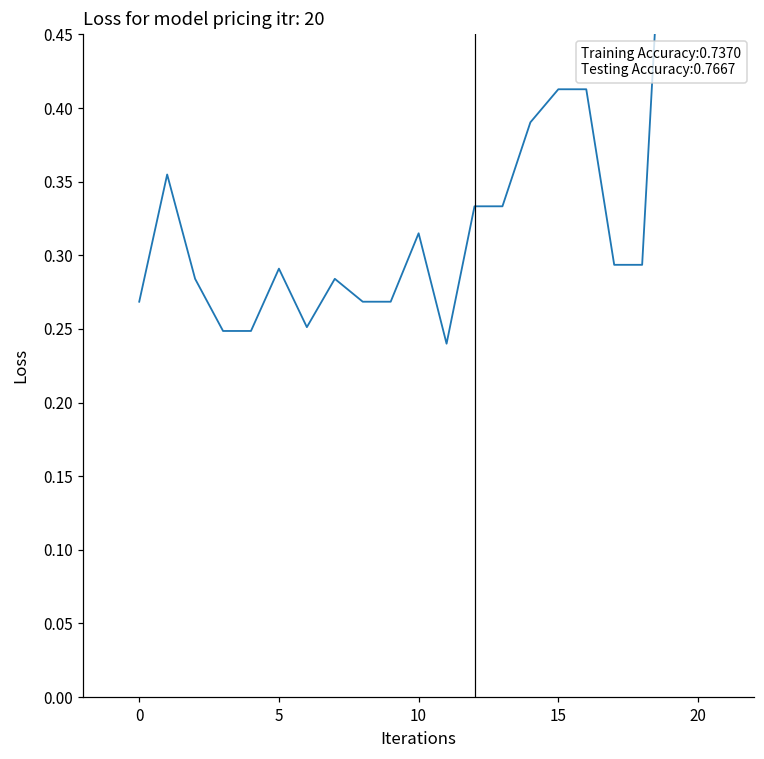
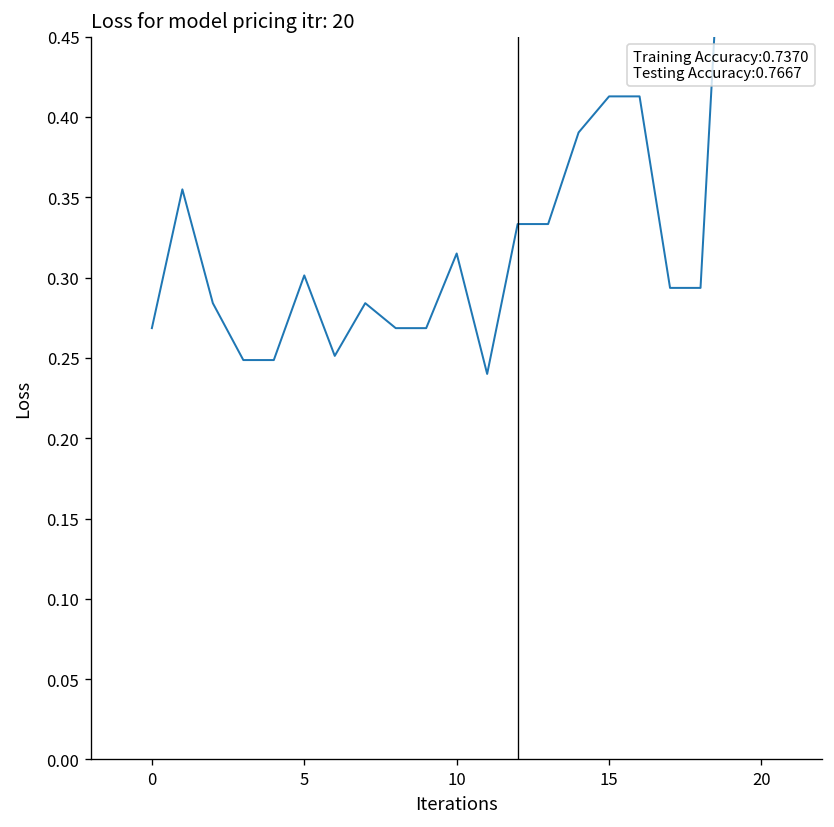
  {
    "0": 0.269,
-   "5": 0.291,
+   "5": 0.301,
    "10": 0.315,
    "15": 0.413
  }
